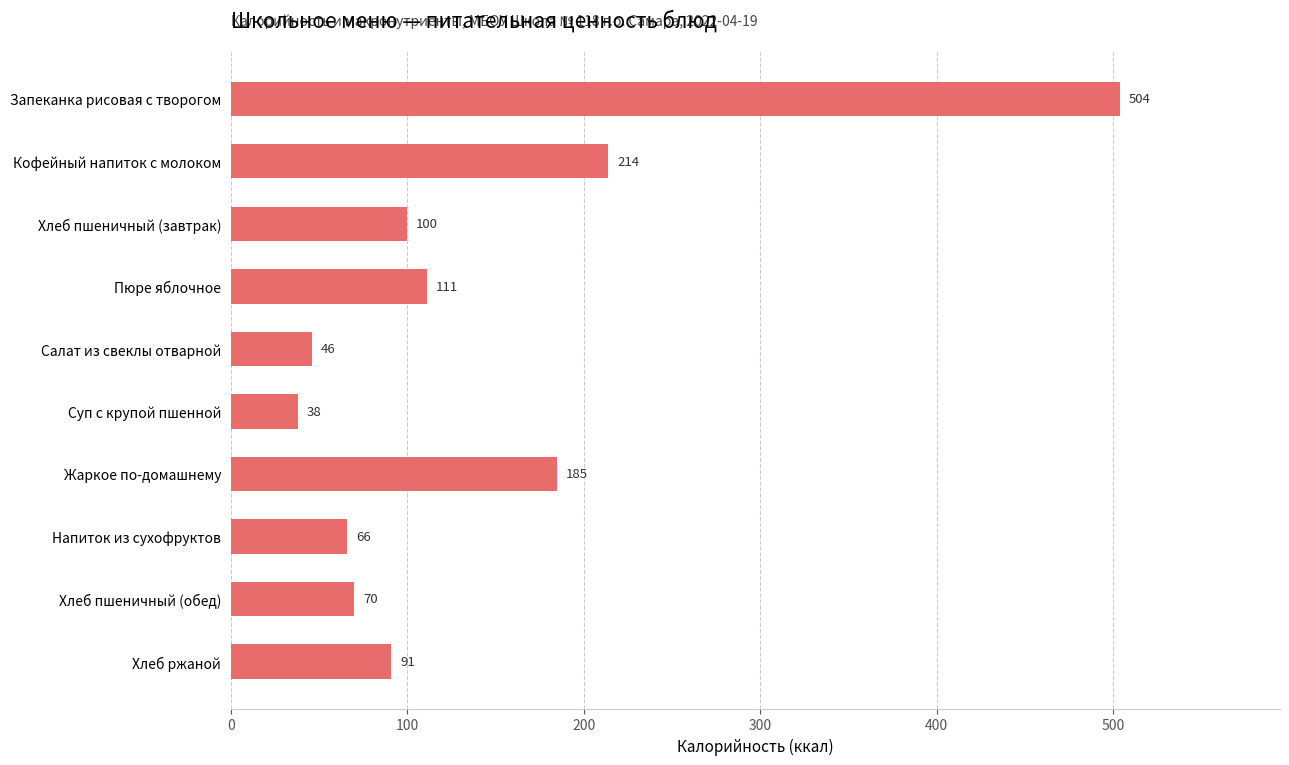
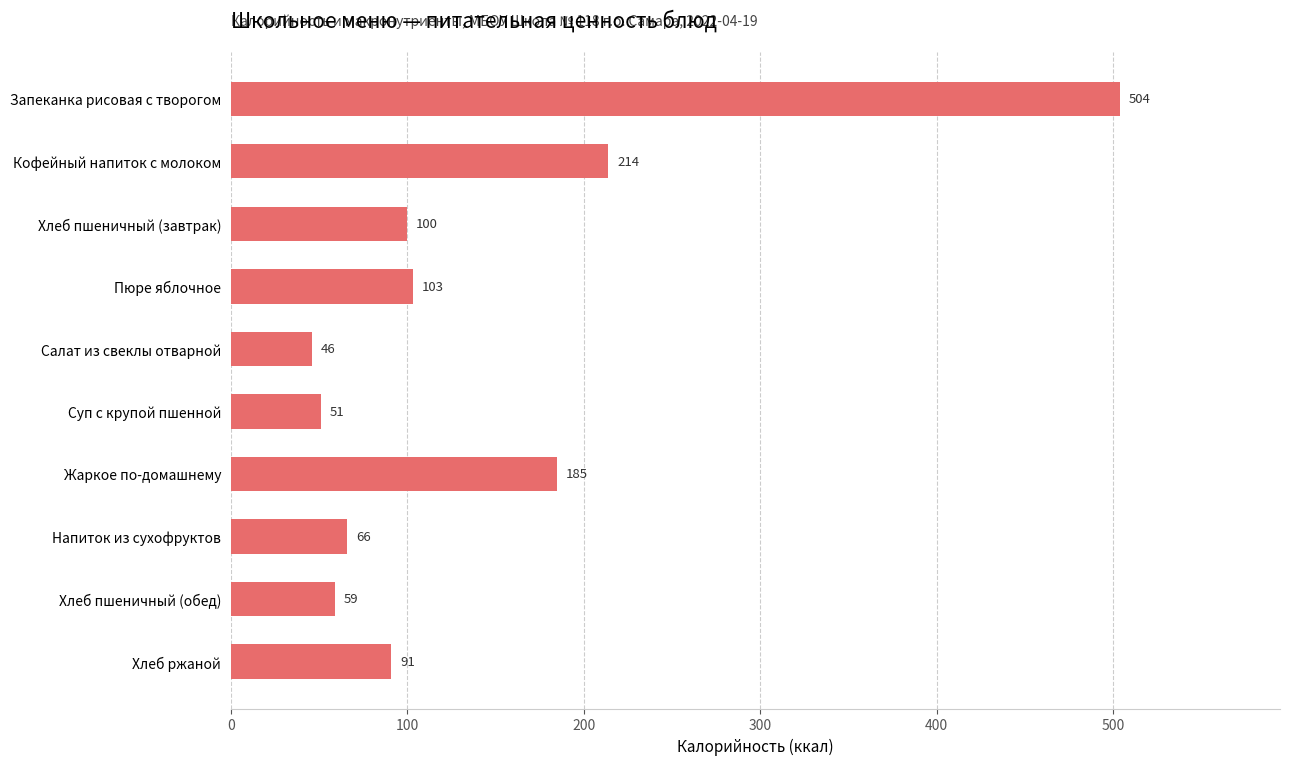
  {
    "Запеканка рисовая с творогом": 504,
    "Кофейный напиток с молоком": 214,
    "Хлеб пшеничный (завтрак)": 100,
-   "Пюре яблочное": 111,
+   "Пюре яблочное": 103,
    "Салат из свеклы отварной": 46,
-   "Суп с крупой пшенной": 38,
+   "Суп с крупой пшенной": 51,
    "Жаркое по-домашнему": 185,
    "Напиток из сухофруктов": 66,
-   "Хлеб пшеничный (обед)": 70,
+   "Хлеб пшеничный (обед)": 59,
    "Хлеб ржаной": 91
  }
